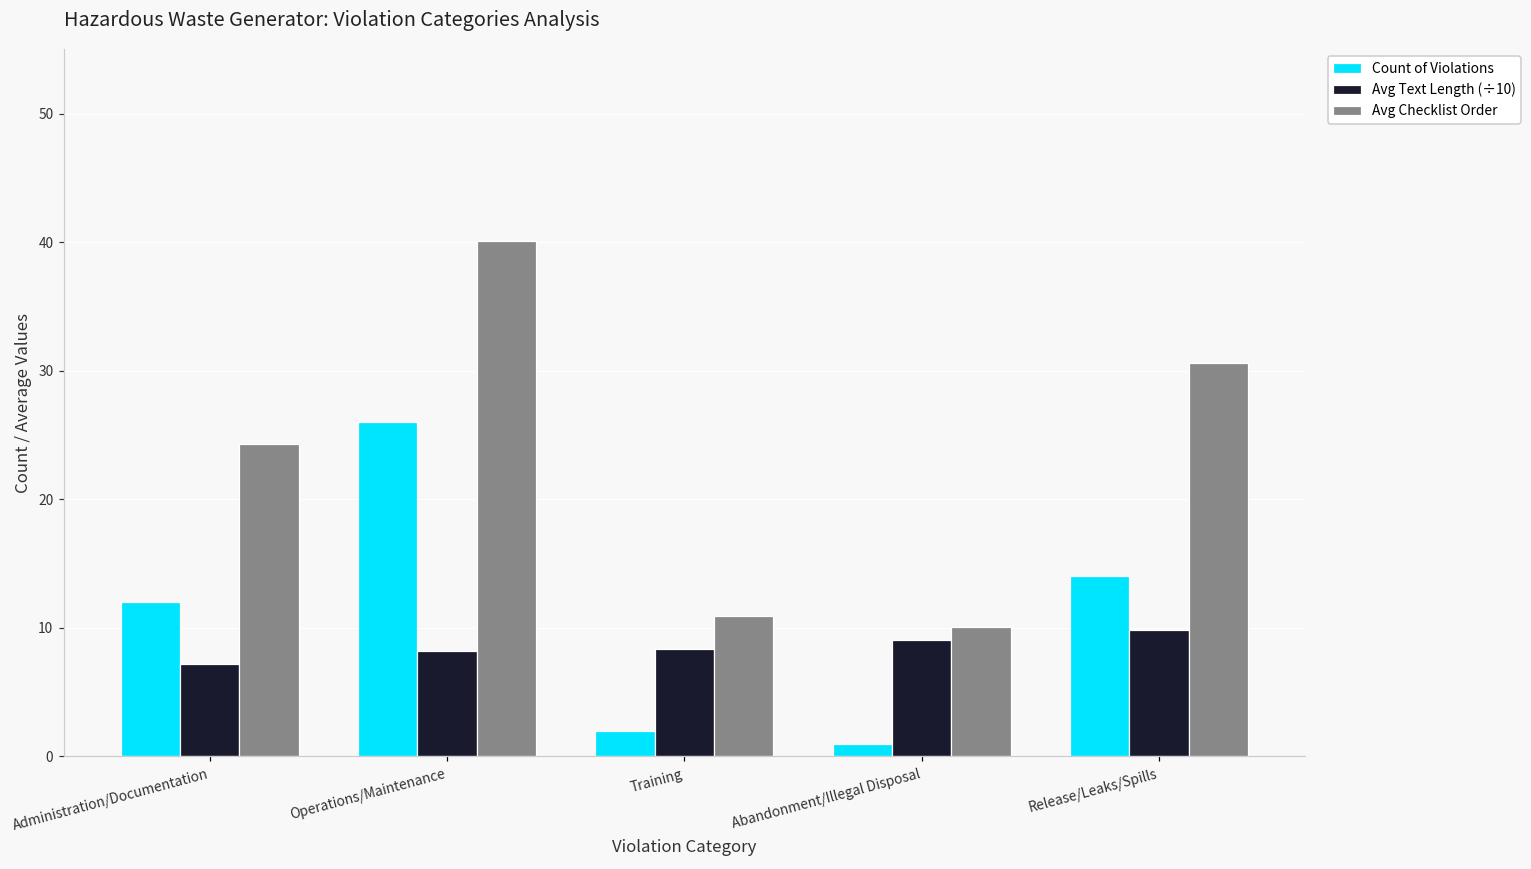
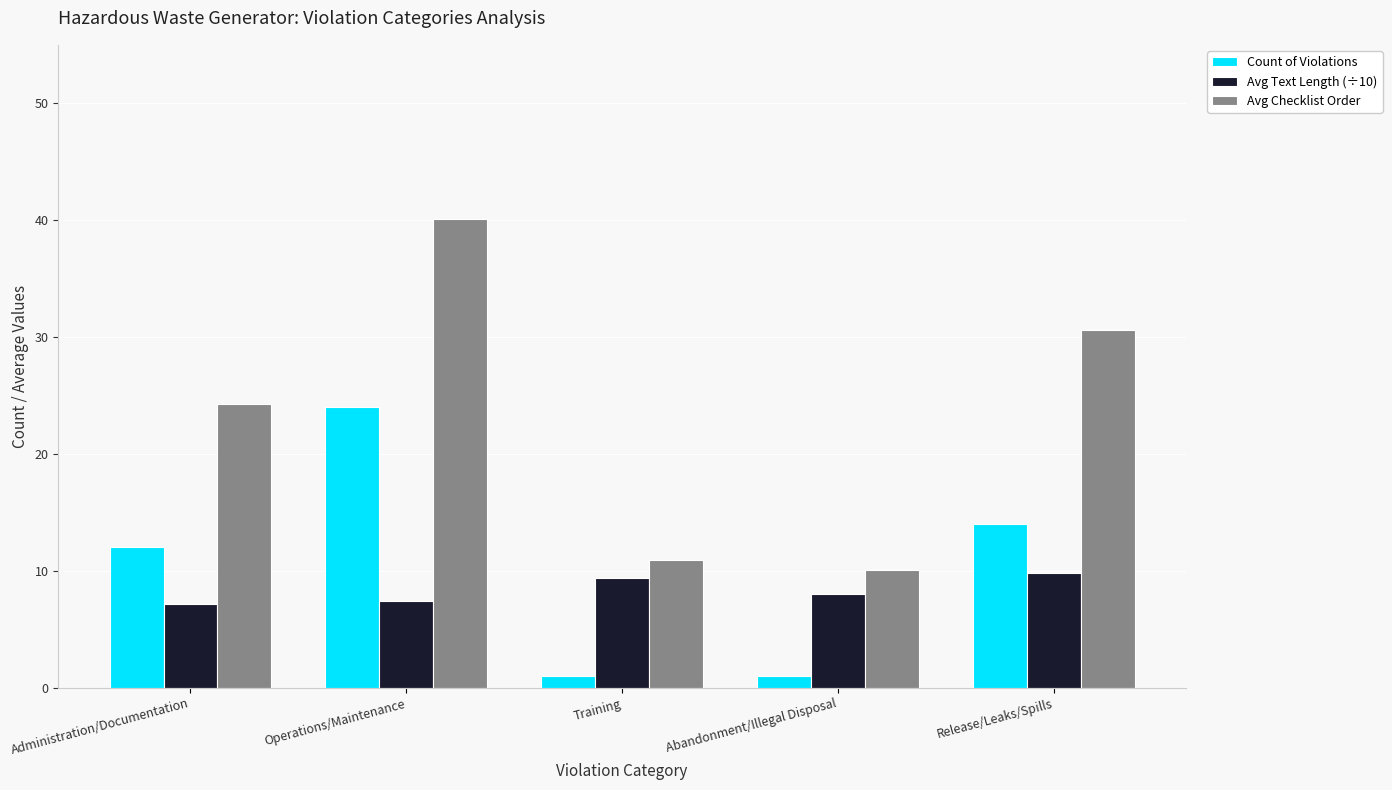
  {
    "Count of Violations": {
      "Administration/Documentation": 12,
-     "Operations/Maintenance": 26,
-     "Training": 2,
+     "Operations/Maintenance": 24,
+     "Training": 1,
      "Abandonment/Illegal Disposal": 1,
      "Release/Leaks/Spills": 14
    },
    "Avg Text Length (÷10)": {
      "Administration/Documentation": 7.2,
-     "Operations/Maintenance": 8.2,
-     "Training": 8.4,
-     "Abandonment/Illegal Disposal": 9.1,
+     "Operations/Maintenance": 7.4,
+     "Training": 9.4,
+     "Abandonment/Illegal Disposal": 8.0,
      "Release/Leaks/Spills": 9.8
    },
    "Avg Checklist Order": {
      "Administration/Documentation": 24.3,
      "Operations/Maintenance": 40.1,
      "Training": 10.9,
      "Abandonment/Illegal Disposal": 10.1,
      "Release/Leaks/Spills": 30.6
    }
  }
